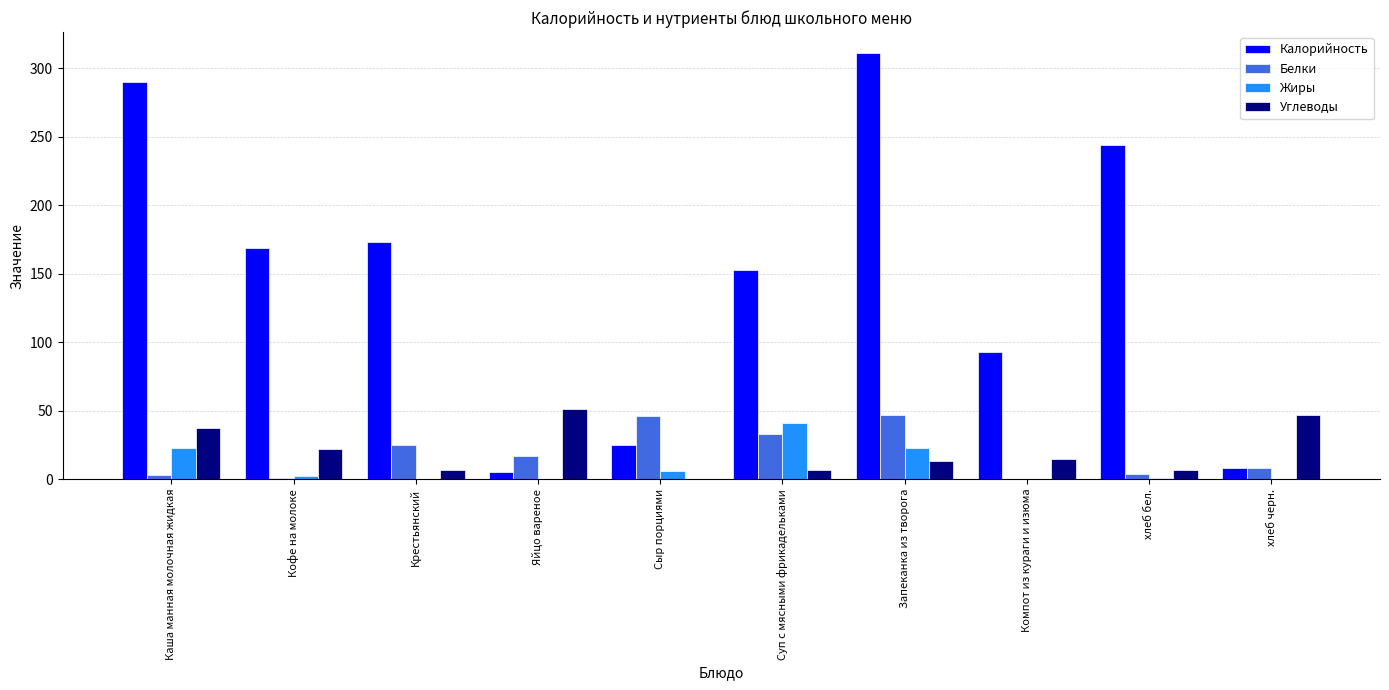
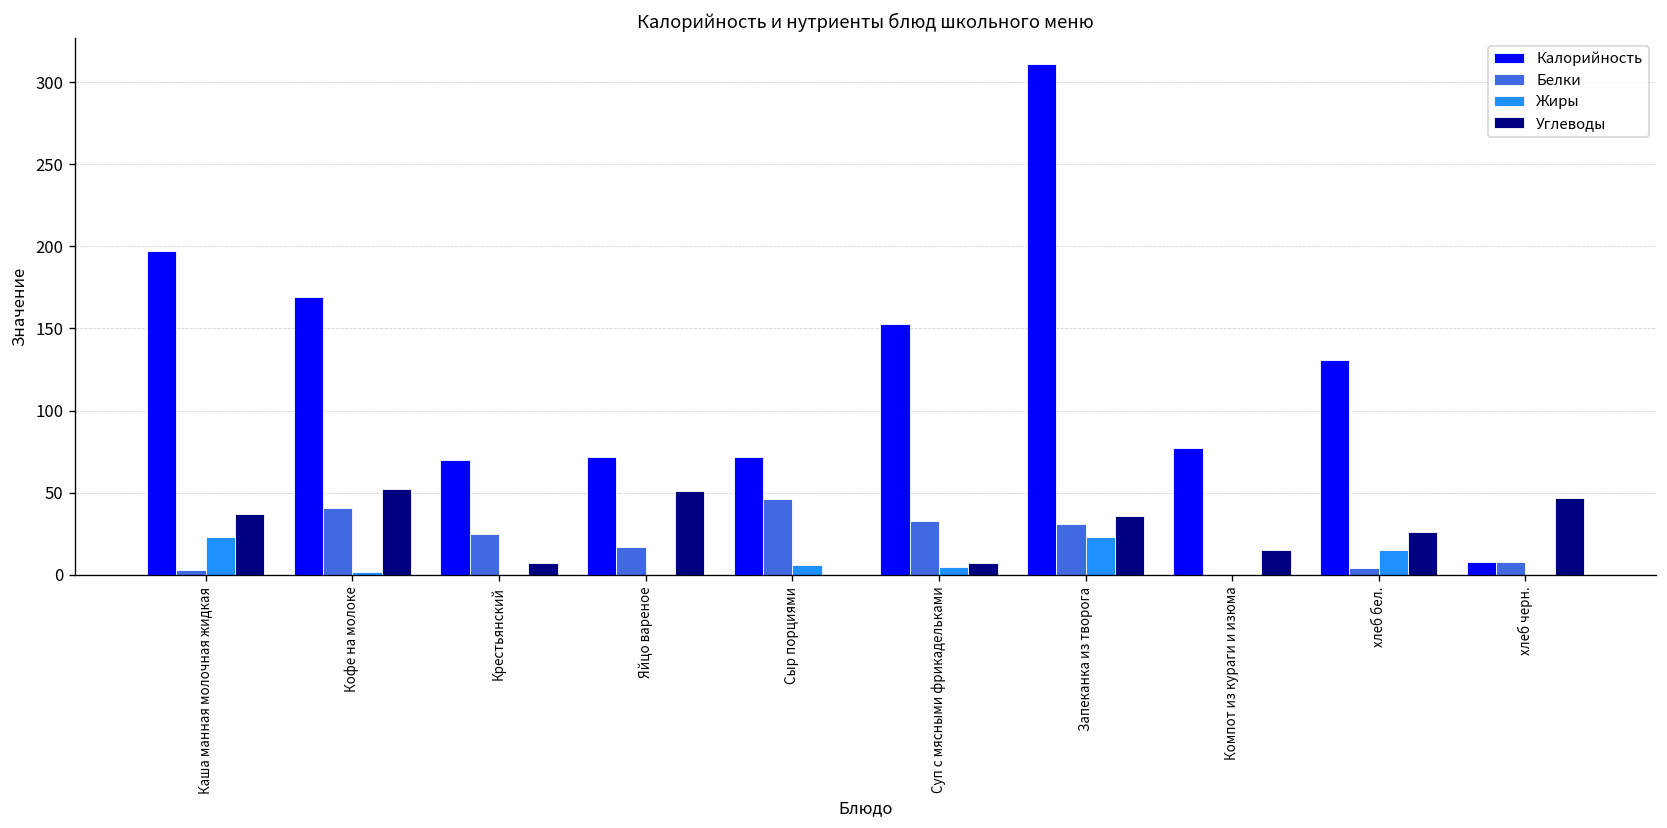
  {
    "Калорийность": {
-     "Каша манная молочная жидкая": 290,
+     "Каша манная молочная жидкая": 197,
      "Кофе на молоке": 169,
-     "Крестьянский": 173,
-     "Яйцо вареное": 5,
-     "Сыр порциями": 25,
+     "Крестьянский": 70,
+     "Яйцо вареное": 72,
+     "Сыр порциями": 72,
      "Суп с мясными фрикадельками": 153,
      "Запеканка из творога": 311,
-     "Компот из кураги и изюма": 93,
-     "хлеб бел.": 244,
+     "Компот из кураги и изюма": 77,
+     "хлеб бел.": 131,
      "хлеб черн.": 8
    },
    "Белки": {
      "Каша манная молочная жидкая": 3,
-     "Кофе на молоке": 1,
+     "Кофе на молоке": 41,
      "Крестьянский": 25,
      "Яйцо вареное": 17,
      "Сыр порциями": 46,
      "Суп с мясными фрикадельками": 33,
-     "Запеканка из творога": 47,
+     "Запеканка из творога": 31,
      "Компот из кураги и изюма": 0,
      "хлеб бел.": 4,
      "хлеб черн.": 8
    },
    "Жиры": {
      "Каша манная молочная жидкая": 23,
      "Кофе на молоке": 2,
      "Крестьянский": 0,
      "Яйцо вареное": 0,
      "Сыр порциями": 6,
-     "Суп с мясными фрикадельками": 41,
+     "Суп с мясными фрикадельками": 5,
      "Запеканка из творога": 23,
      "Компот из кураги и изюма": 0,
-     "хлеб бел.": 1,
+     "хлеб бел.": 15,
      "хлеб черн.": 0
    },
    "Углеводы": {
      "Каша манная молочная жидкая": 37,
-     "Кофе на молоке": 22,
+     "Кофе на молоке": 52,
      "Крестьянский": 7,
      "Яйцо вареное": 51,
      "Сыр порциями": 0,
      "Суп с мясными фрикадельками": 7,
-     "Запеканка из творога": 13,
+     "Запеканка из творога": 36,
      "Компот из кураги и изюма": 15,
-     "хлеб бел.": 7,
+     "хлеб бел.": 26,
      "хлеб черн.": 47
    }
  }
